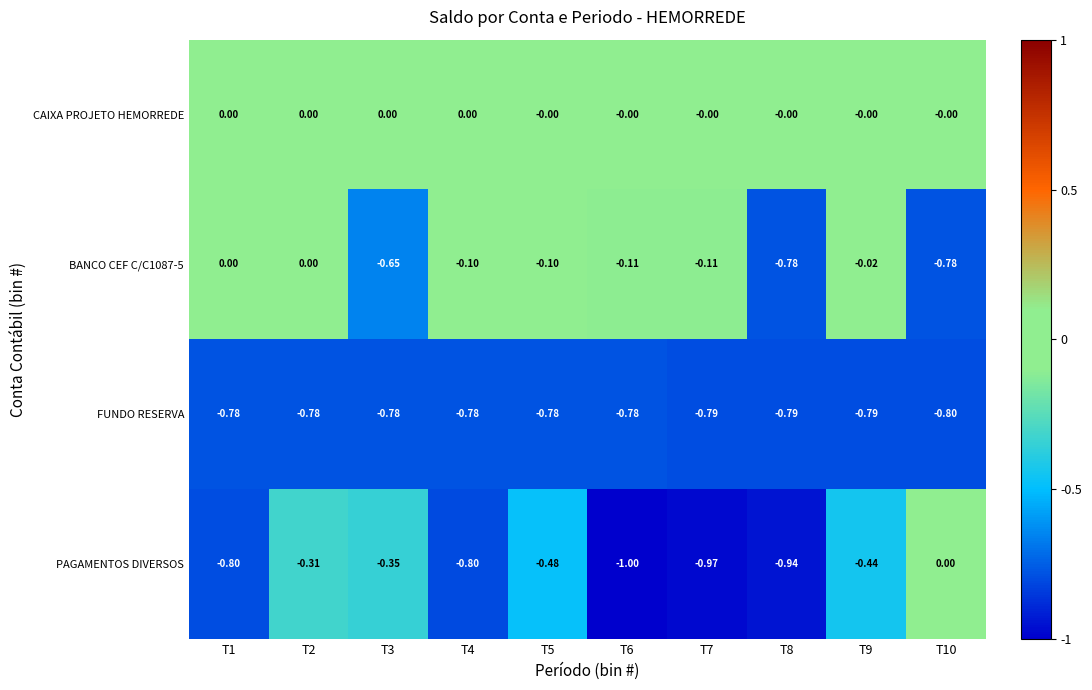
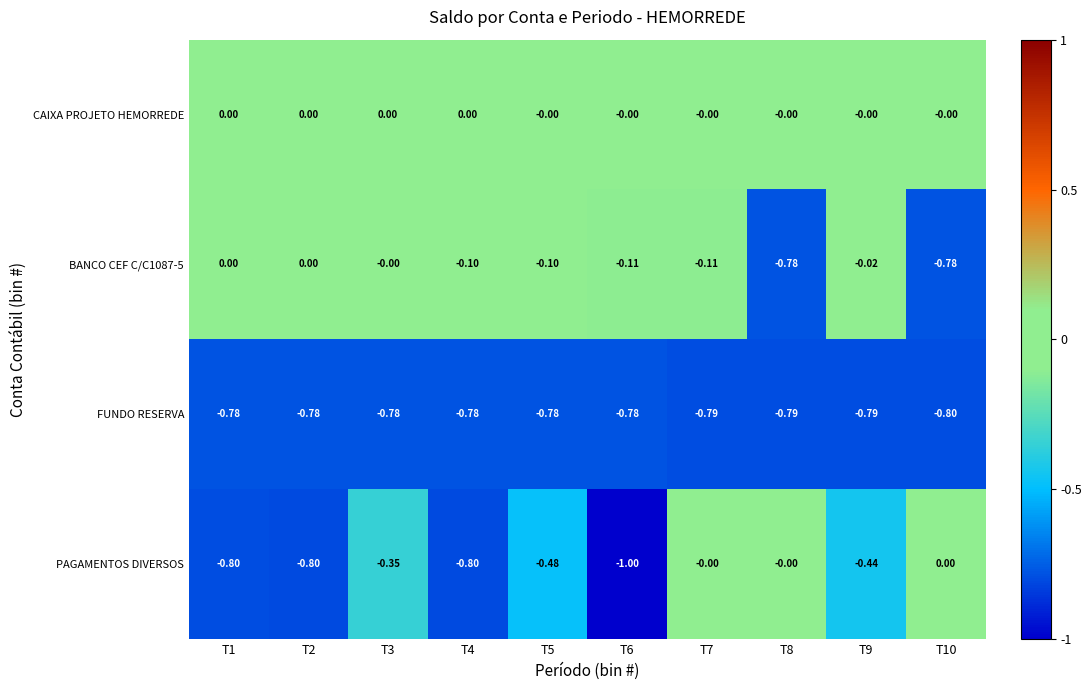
  {
    "CAIXA PROJETO HEMORREDE": {
      "T1": 0.00,
      "T2": 0.00,
      "T3": 0.00,
      "T4": 0.00,
      "T5": -0.00,
      "T6": -0.00,
      "T7": -0.00,
      "T8": -0.00,
      "T9": -0.00,
      "T10": -0.00
    },
    "BANCO CEF C/C1087-5": {
      "T1": 0.00,
      "T2": 0.00,
-     "T3": -0.65,
+     "T3": -0.00,
      "T4": -0.10,
      "T5": -0.10,
      "T6": -0.11,
      "T7": -0.11,
      "T8": -0.78,
      "T9": -0.02,
      "T10": -0.78
    },
    "FUNDO RESERVA": {
      "T1": -0.78,
      "T2": -0.78,
      "T3": -0.78,
      "T4": -0.78,
      "T5": -0.78,
      "T6": -0.78,
      "T7": -0.79,
      "T8": -0.79,
      "T9": -0.79,
      "T10": -0.80
    },
    "PAGAMENTOS DIVERSOS": {
      "T1": -0.80,
-     "T2": -0.31,
+     "T2": -0.80,
      "T3": -0.35,
      "T4": -0.80,
      "T5": -0.48,
      "T6": -1.00,
-     "T7": -0.97,
-     "T8": -0.94,
+     "T7": -0.00,
+     "T8": -0.00,
      "T9": -0.44,
      "T10": 0.00
    }
  }
